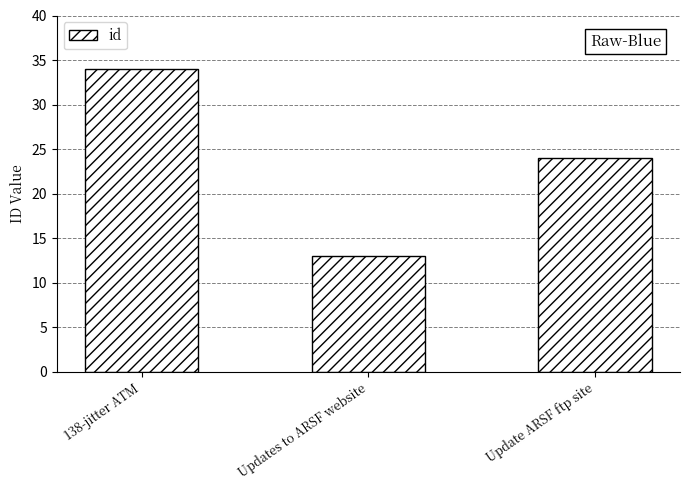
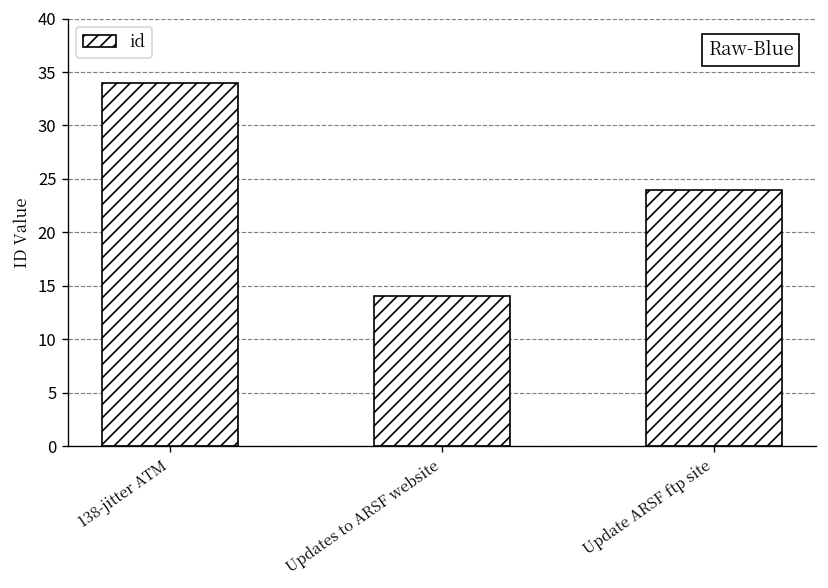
  {
    "138-jitter ATM": 34,
-   "Updates to ARSF website": 13,
+   "Updates to ARSF website": 14,
    "Update ARSF ftp site": 24
  }
